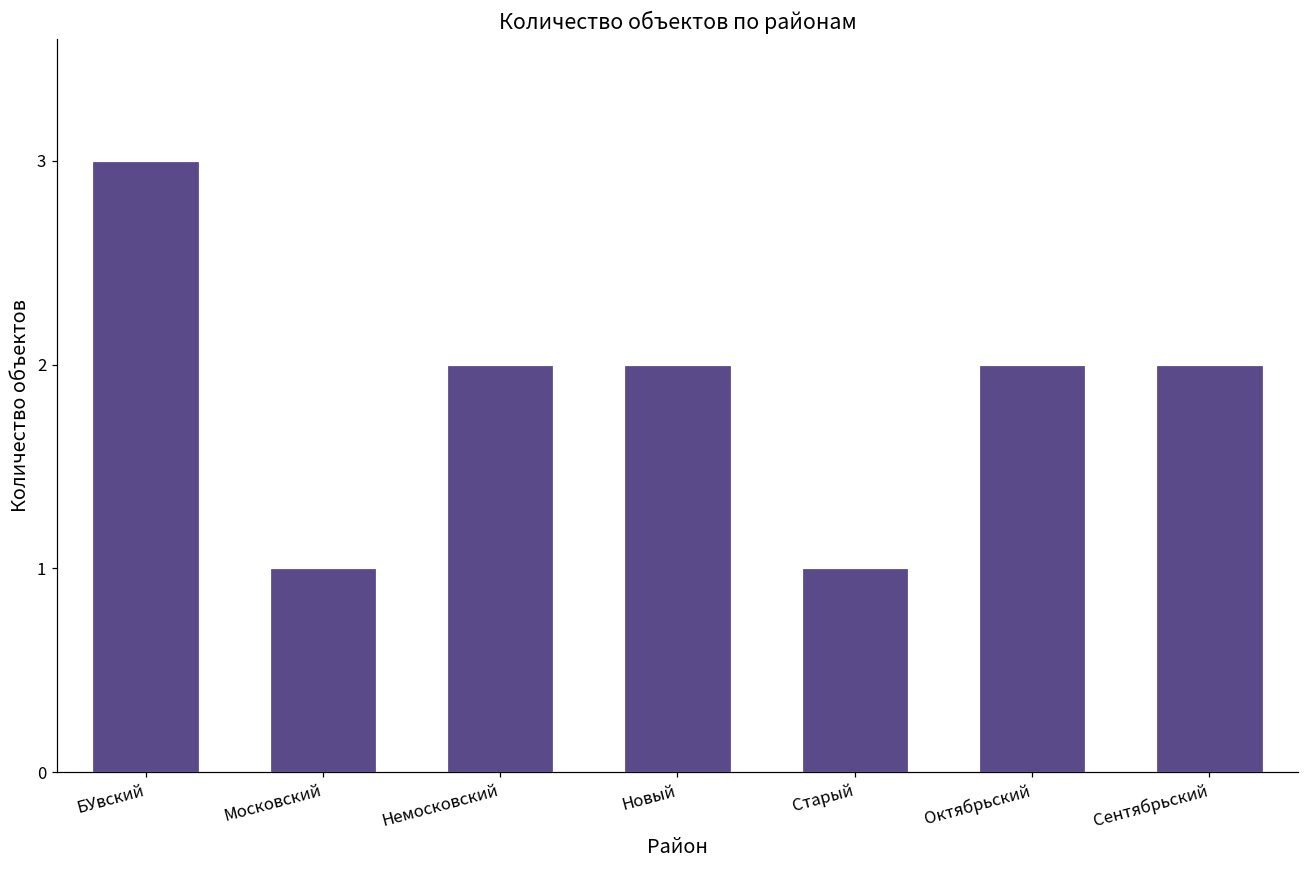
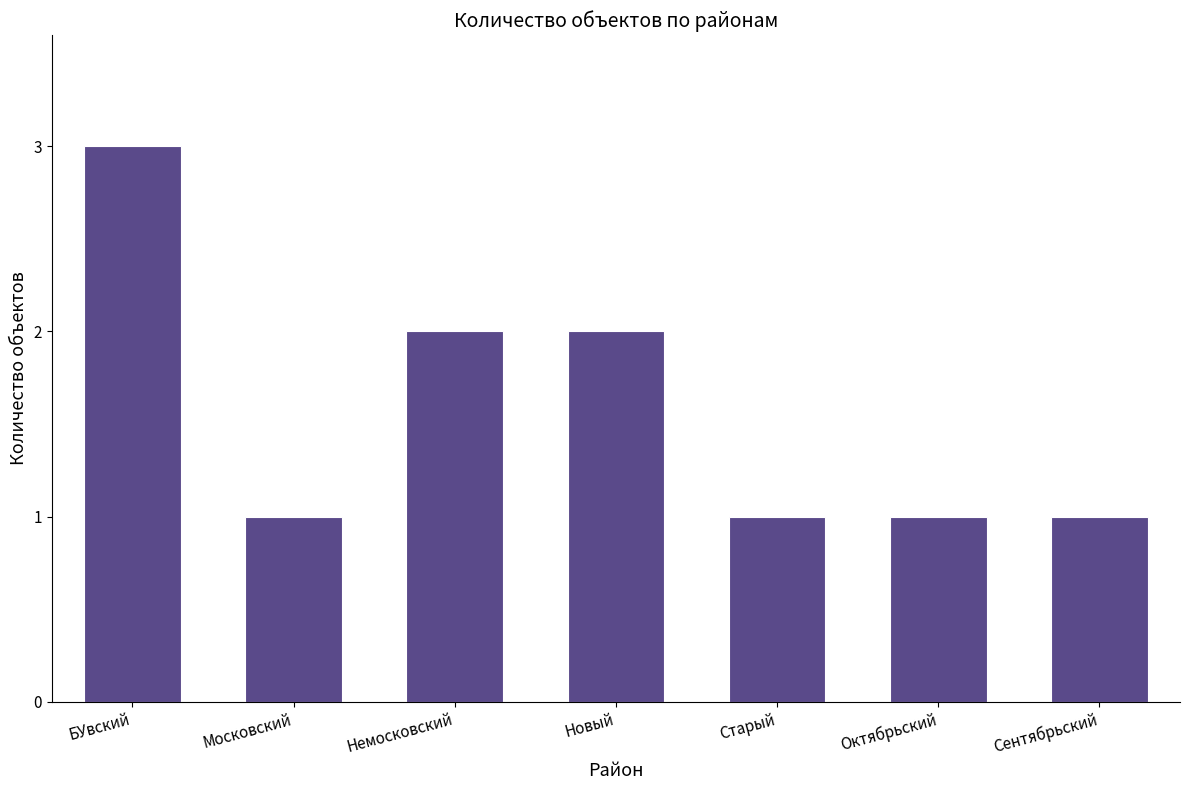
  {
    "БУвский": 3,
    "Московский": 1,
    "Немосковский": 2,
    "Новый": 2,
    "Старый": 1,
-   "Октябрьский": 2,
-   "Сентябрьский": 2
+   "Октябрьский": 1,
+   "Сентябрьский": 1
  }
